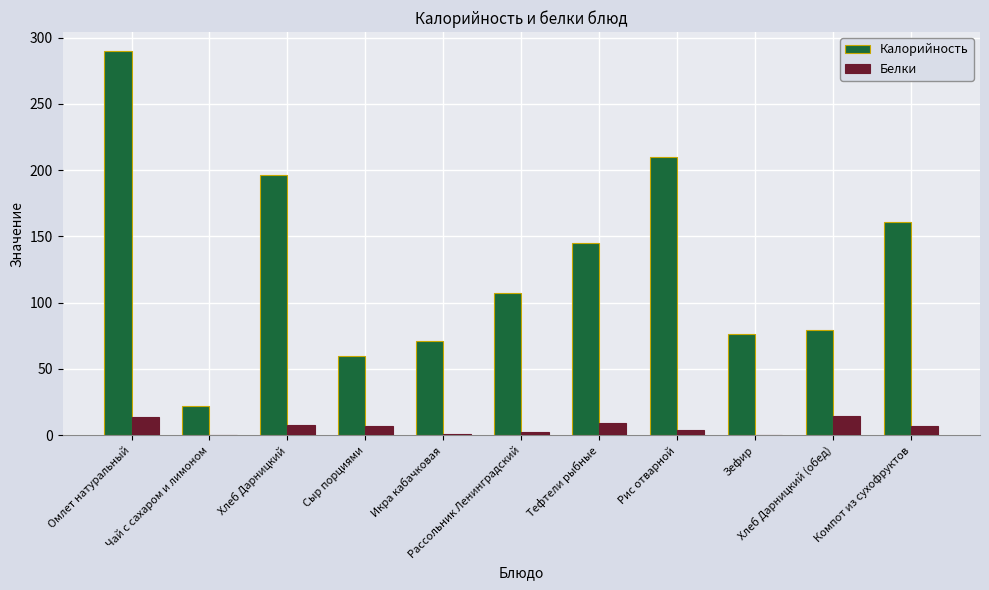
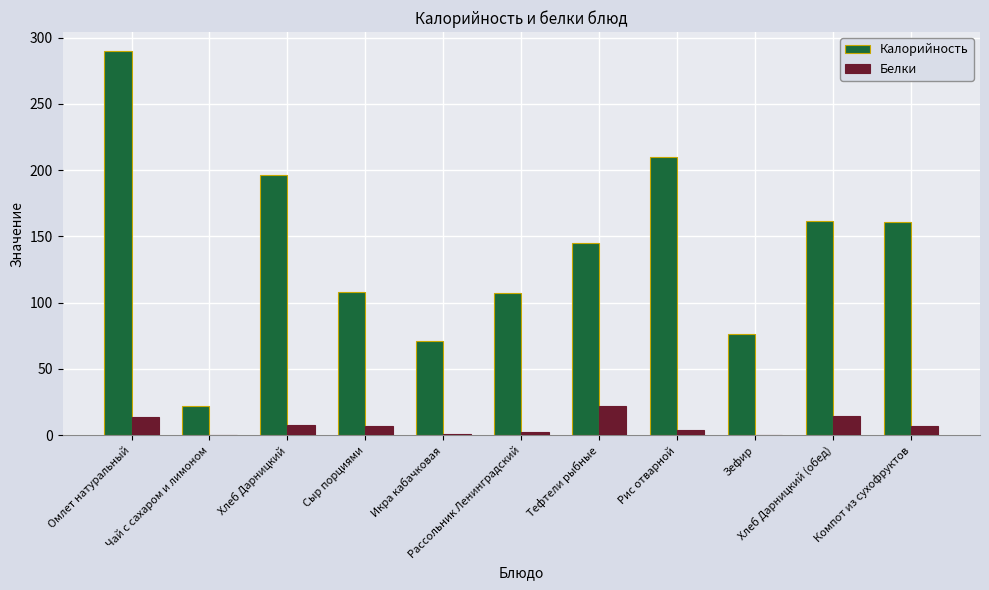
  {
    "Калорийность": {
      "Омлет натуральный": 290,
      "Чай с сахаром и лимоном": 22,
      "Хлеб Дарницкий": 196,
-     "Сыр порциями": 60,
+     "Сыр порциями": 108,
      "Икра кабачковая": 71,
      "Рассольник Ленинградский": 107,
      "Тефтели рыбные": 145,
      "Рис отварной": 210,
      "Зефир": 76,
-     "Хлеб Дарницкий (обед)": 79,
+     "Хлеб Дарницкий (обед)": 162,
      "Компот из сухофруктов": 161
    },
    "Белки": {
      "Омлет натуральный": 14,
      "Хлеб Дарницкий": 8,
      "Сыр порциями": 7,
      "Рассольник Ленинградский": 2,
-     "Тефтели рыбные": 9,
+     "Тефтели рыбные": 22,
      "Рис отварной": 4,
      "Хлеб Дарницкий (обед)": 15,
      "Компот из сухофруктов": 7
    }
  }
